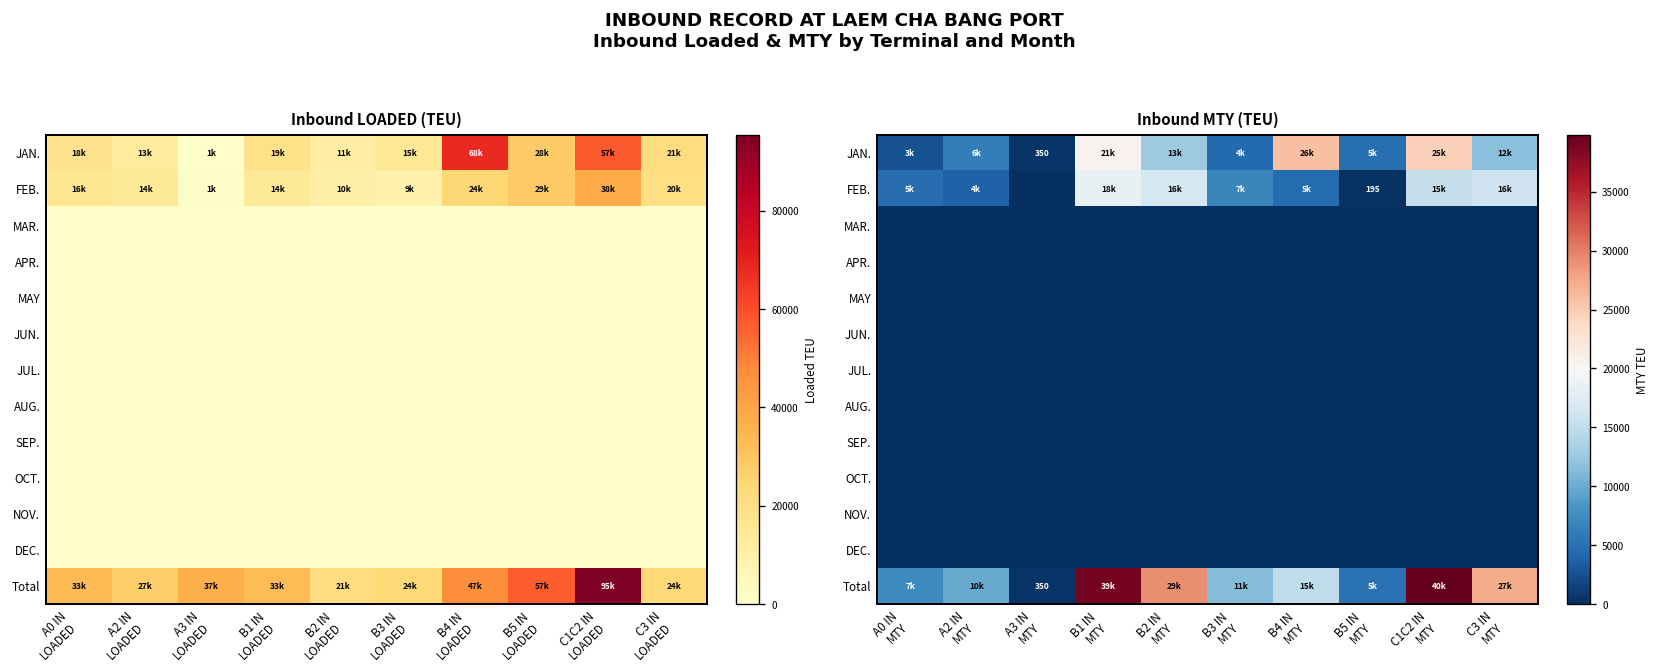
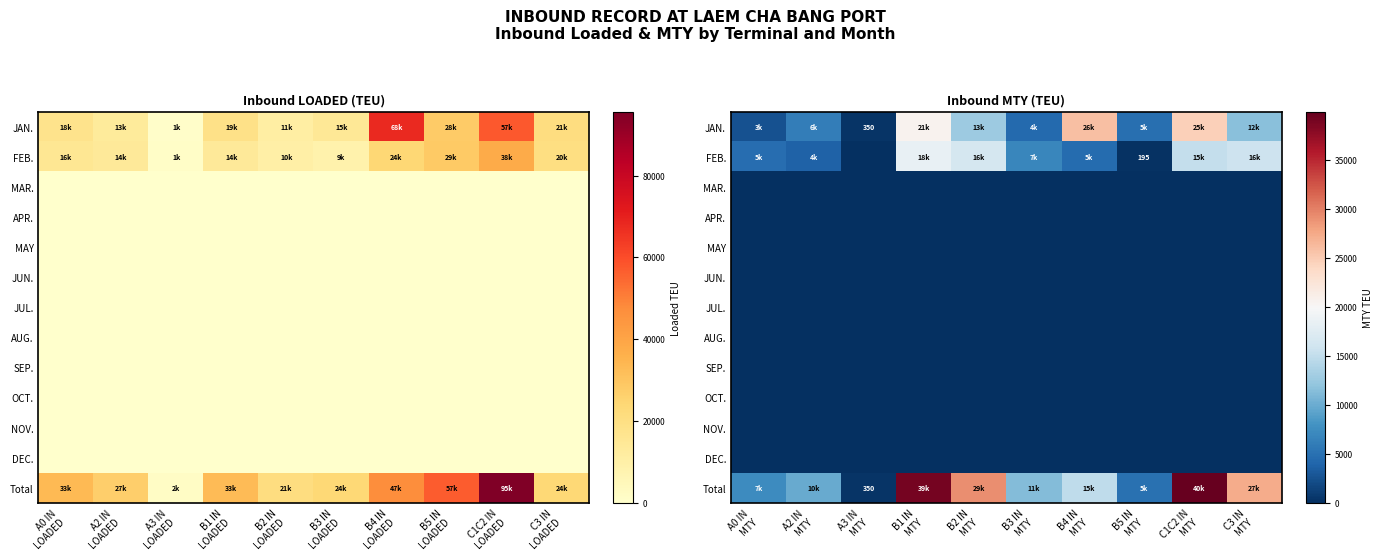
  {
    "Inbound LOADED (TEU)": {
      "JAN.": {
        "A0 IN LOADED": "18k",
        "A2 IN LOADED": "13k",
        "A3 IN LOADED": "1k",
        "B1 IN LOADED": "19k",
        "B2 IN LOADED": "11k",
        "B3 IN LOADED": "15k",
        "B4 IN LOADED": "68k",
        "B5 IN LOADED": "28k",
        "C1C2 IN LOADED": "57k",
        "C3 IN LOADED": "21k"
      },
      "FEB.": {
        "A0 IN LOADED": "16k",
        "A2 IN LOADED": "14k",
        "A3 IN LOADED": "1k",
        "B1 IN LOADED": "14k",
        "B2 IN LOADED": "10k",
        "B3 IN LOADED": "9k",
        "B4 IN LOADED": "24k",
        "B5 IN LOADED": "29k",
        "C1C2 IN LOADED": "38k",
        "C3 IN LOADED": "20k"
      },
      "Total": {
        "A0 IN LOADED": "33k",
        "A2 IN LOADED": "27k",
-       "A3 IN LOADED": "37k",
+       "A3 IN LOADED": "2k",
        "B1 IN LOADED": "33k",
        "B2 IN LOADED": "21k",
        "B3 IN LOADED": "24k",
        "B4 IN LOADED": "47k",
        "B5 IN LOADED": "57k",
        "C1C2 IN LOADED": "95k",
        "C3 IN LOADED": "24k"
      }
    },
    "Inbound MTY (TEU)": {
      "JAN.": {
        "A0 IN MTY": "3k",
        "A2 IN MTY": "6k",
        "A3 IN MTY": "350",
        "B1 IN MTY": "21k",
        "B2 IN MTY": "13k",
        "B3 IN MTY": "4k",
        "B4 IN MTY": "26k",
        "B5 IN MTY": "5k",
        "C1C2 IN MTY": "25k",
        "C3 IN MTY": "12k"
      },
      "FEB.": {
        "A0 IN MTY": "5k",
        "A2 IN MTY": "4k",
        "B1 IN MTY": "18k",
        "B2 IN MTY": "16k",
        "B3 IN MTY": "7k",
        "B4 IN MTY": "5k",
        "B5 IN MTY": "195",
        "C1C2 IN MTY": "15k",
        "C3 IN MTY": "16k"
      },
      "Total": {
        "A0 IN MTY": "7k",
        "A2 IN MTY": "10k",
        "A3 IN MTY": "350",
        "B1 IN MTY": "39k",
        "B2 IN MTY": "29k",
        "B3 IN MTY": "11k",
        "B4 IN MTY": "15k",
        "B5 IN MTY": "5k",
        "C1C2 IN MTY": "40k",
        "C3 IN MTY": "27k"
      }
    }
  }
